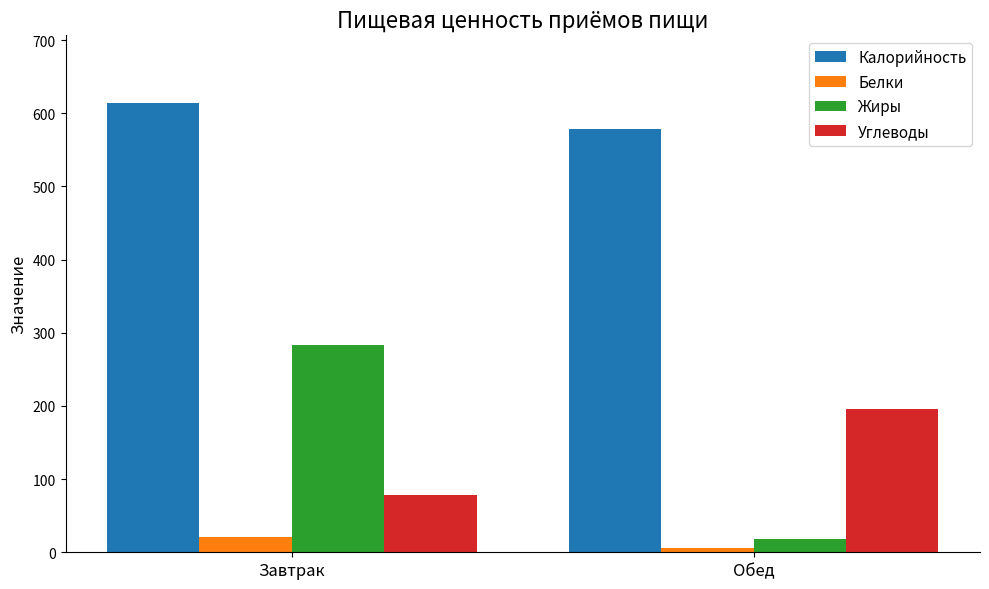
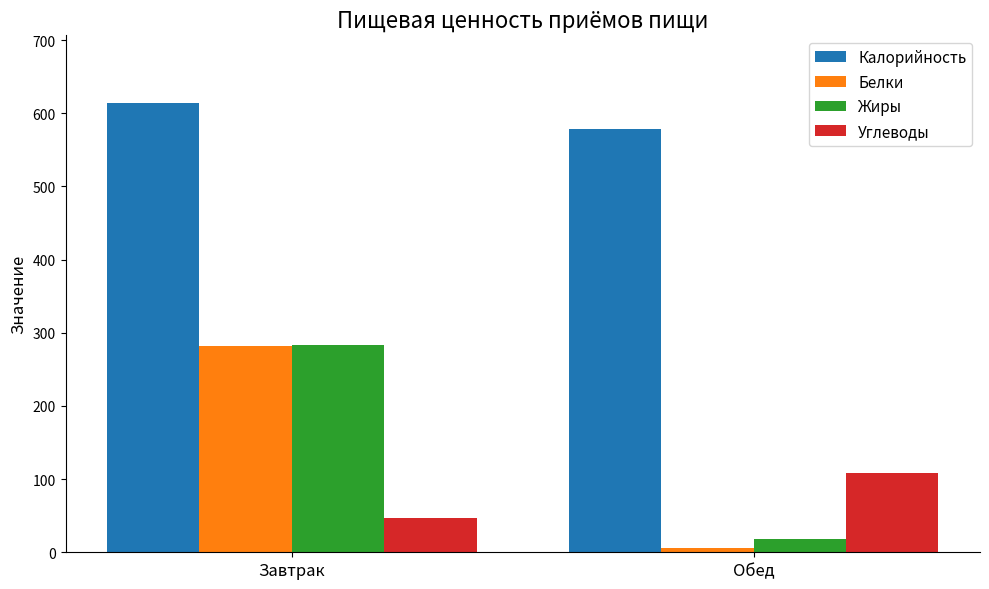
  {
    "Калорийность": {
      "Завтрак": 610,
      "Обед": 580
    },
    "Белки": {
-     "Завтрак": 20,
+     "Завтрак": 280,
      "Обед": 10
    },
    "Жиры": {
      "Завтрак": 280,
      "Обед": 20
    },
    "Углеводы": {
-     "Завтрак": 80,
-     "Обед": 200
+     "Завтрак": 50,
+     "Обед": 110
    }
  }
